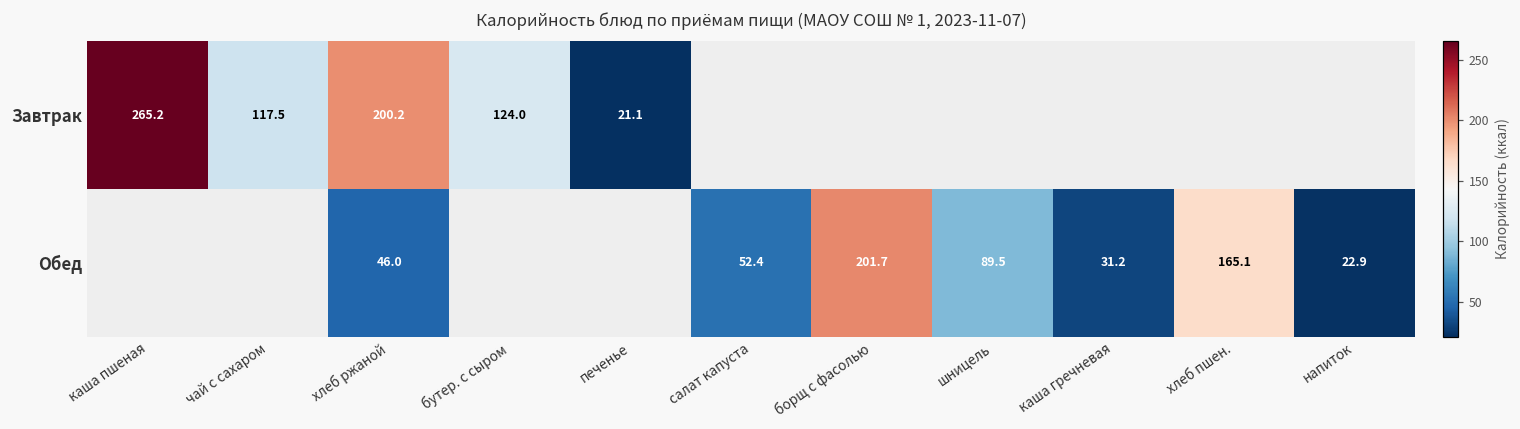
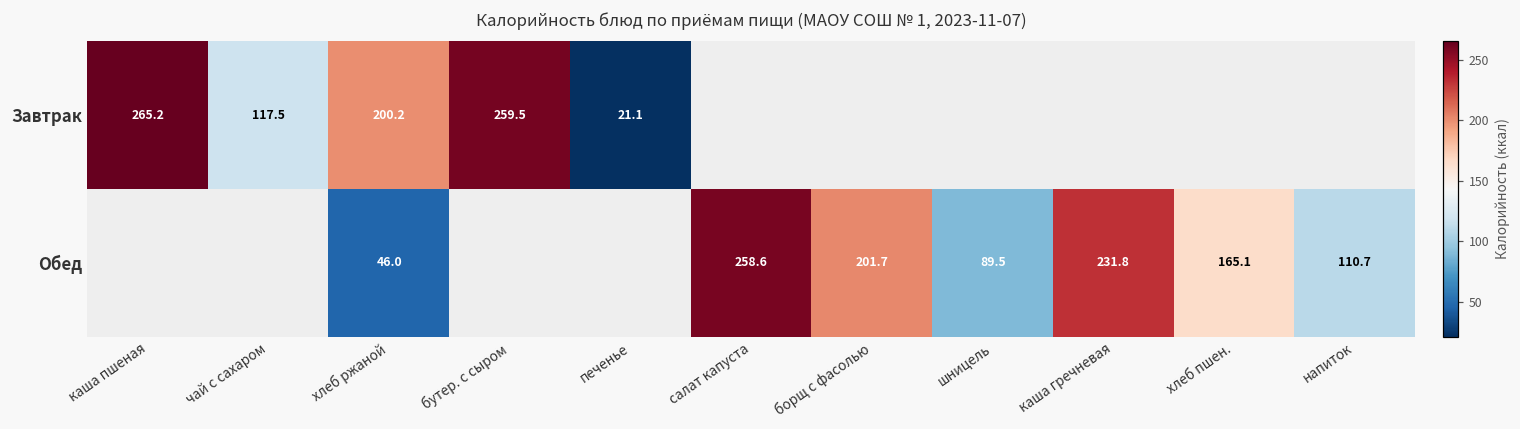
  {
    "Завтрак": {
      "каша пшеная": 265.2,
      "чай с сахаром": 117.5,
      "хлеб ржаной": 200.2,
-     "бутер. с сыром": 124.0,
+     "бутер. с сыром": 259.5,
      "печенье": 21.1
    },
    "Обед": {
      "хлеб ржаной": 46.0,
-     "салат капуста": 52.4,
+     "салат капуста": 258.6,
      "борщ с фасолью": 201.7,
      "шницель": 89.5,
-     "каша гречневая": 31.2,
+     "каша гречневая": 231.8,
      "хлеб пшен.": 165.1,
-     "напиток": 22.9
+     "напиток": 110.7
    }
  }
